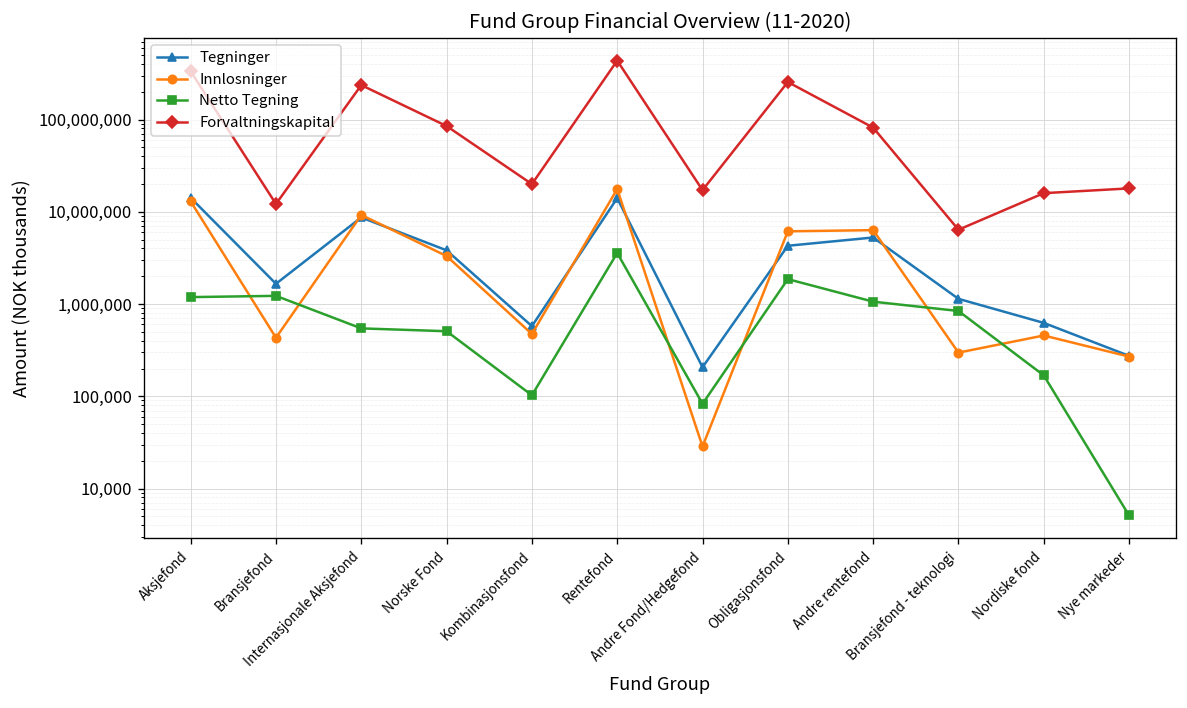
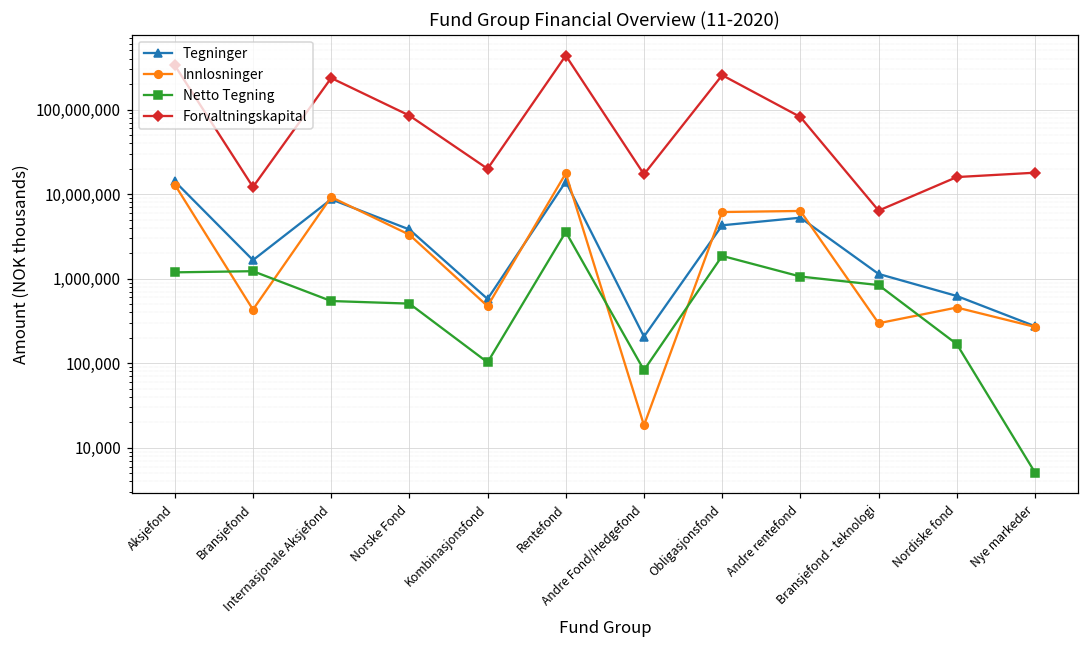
  {
    "Tegninger": {
      "Aksjefond": "14,000,000",
      "Bransjefond": "1,700,000",
      "Norske Fond": "4,000,000",
      "Kombinasjonsfond": "600,000",
      "Rentefond": "14,000,000",
      "Andre Fond/Hedgefond": "210,000",
      "Obligasjonsfond": "4,000,000",
      "Andre rentefond": "5,000,000",
      "Bransjefond - teknologi": "1,100,000",
      "Nordiske fond": "600,000"
    },
    "Innlosninger": {
      "Aksjefond": "13,000,000",
      "Bransjefond": "400,000",
      "Norske Fond": "3,300,000",
      "Kombinasjonsfond": "500,000",
      "Rentefond": "18,000,000",
-     "Andre Fond/Hedgefond": "29,000",
+     "Andre Fond/Hedgefond": "18,000",
      "Obligasjonsfond": "6,000,000",
      "Andre rentefond": "6,000,000",
      "Bransjefond - teknologi": "300,000",
      "Nordiske fond": "500,000"
    },
    "Netto Tegning": {
      "Aksjefond": "1,200,000",
      "Bransjefond": "1,200,000",
      "Internasjonale Aksjefond": "500,000",
      "Norske Fond": "500,000",
      "Kombinasjonsfond": "100,000",
      "Rentefond": "4,000,000",
      "Andre Fond/Hedgefond": "80,000",
      "Obligasjonsfond": "1,900,000",
      "Andre rentefond": "1,100,000",
      "Bransjefond - teknologi": "800,000",
      "Nordiske fond": "170,000",
      "Nye markeder": "5,000"
    },
    "Forvaltningskapital": {
      "Bransjefond": "12,000,000",
      "Internasjonale Aksjefond": "240,000,000",
      "Norske Fond": "80,000,000",
      "Kombinasjonsfond": "20,000,000",
      "Rentefond": "400,000,000",
      "Andre Fond/Hedgefond": "17,000,000",
      "Obligasjonsfond": "260,000,000",
      "Andre rentefond": "80,000,000",
      "Bransjefond - teknologi": "6,000,000",
      "Nordiske fond": "16,000,000",
      "Nye markeder": "18,000,000"
    }
  }
